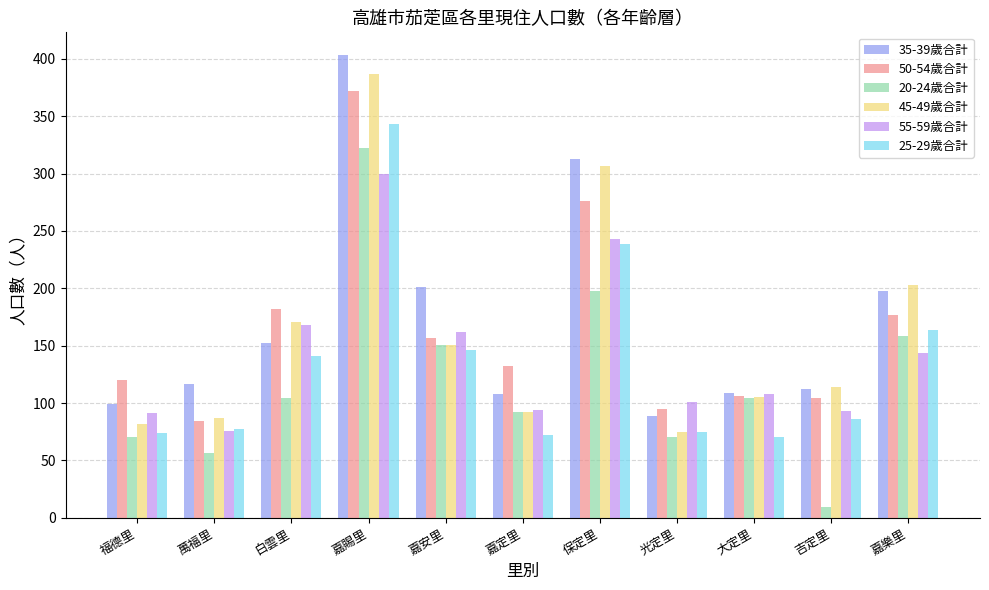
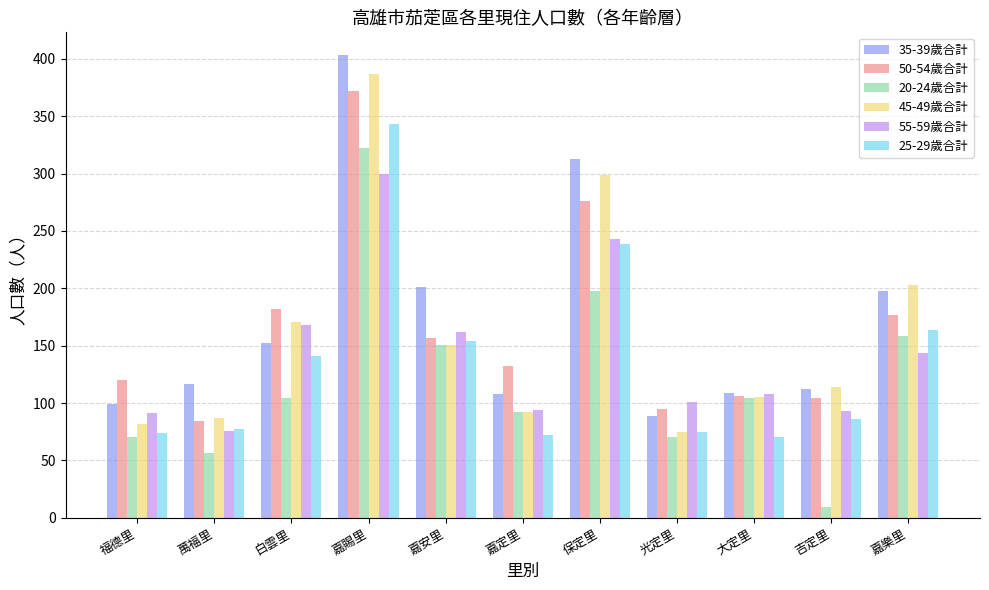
  {
    "50-54歲合計": {
      "福德里": 120,
      "萬福里": 84,
      "白雲里": 182,
      "嘉賜里": 372,
      "嘉安里": 157,
      "嘉定里": 132,
      "保定里": 276,
      "光定里": 95,
      "大定里": 106,
      "吉定里": 104,
      "嘉樂里": 177
    },
    "20-24歲合計": {
      "福德里": 70,
      "萬福里": 56,
      "白雲里": 104,
      "嘉賜里": 322,
      "嘉安里": 151,
      "嘉定里": 92,
      "保定里": 198,
      "光定里": 70,
      "大定里": 104,
      "吉定里": 9,
      "嘉樂里": 158
    },
    "45-49歲合計": {
      "福德里": 82,
      "萬福里": 87,
      "白雲里": 171,
      "嘉賜里": 387,
      "嘉安里": 151,
      "嘉定里": 92,
-     "保定里": 307,
+     "保定里": 299,
      "光定里": 75,
      "大定里": 105,
      "吉定里": 114,
      "嘉樂里": 203
    },
    "25-29歲合計": {
      "福德里": 74,
      "萬福里": 77,
      "白雲里": 141,
      "嘉賜里": 343,
-     "嘉安里": 146,
+     "嘉安里": 154,
      "嘉定里": 72,
      "保定里": 239,
      "光定里": 75,
      "大定里": 70,
      "吉定里": 86,
      "嘉樂里": 164
    }
  }
